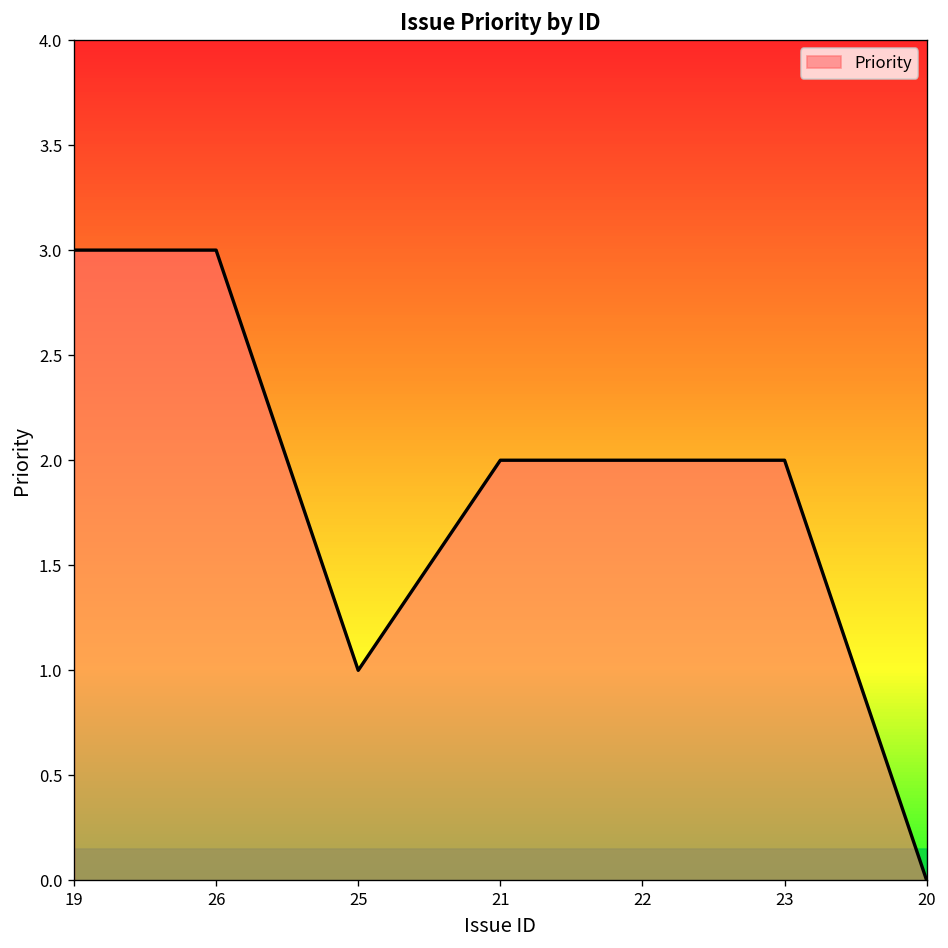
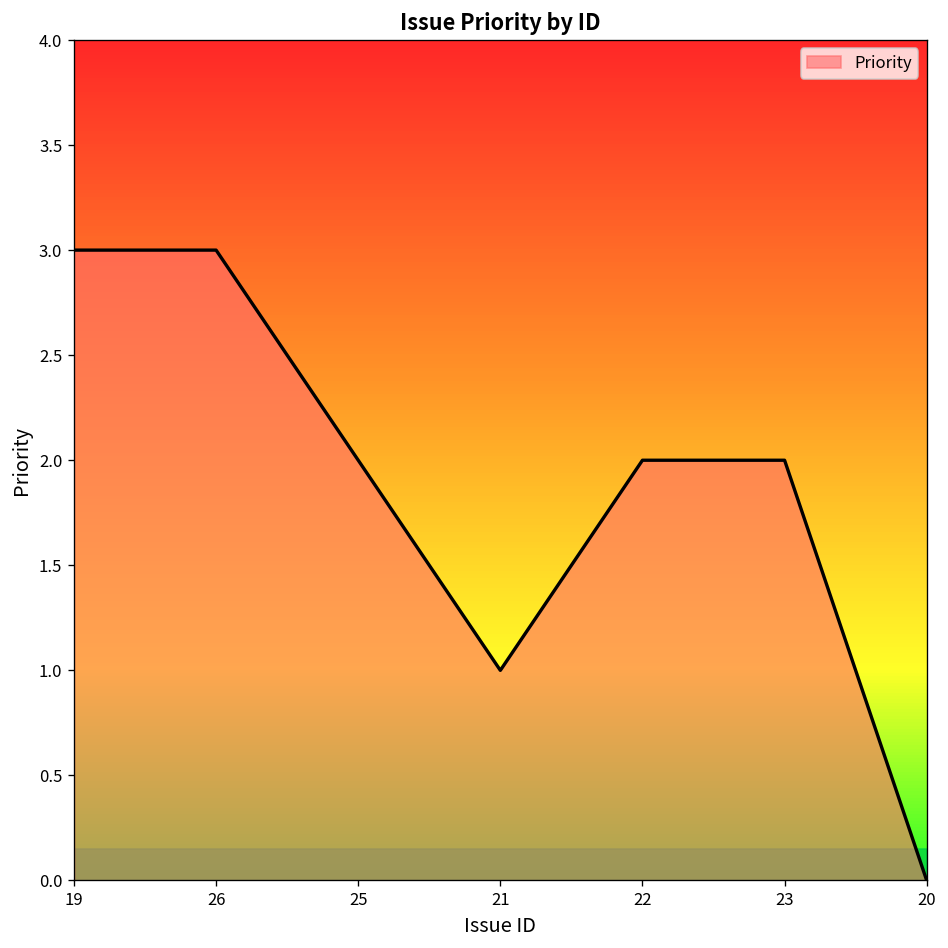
  {
    "19": 3,
    "26": 3,
-   "25": 1,
-   "21": 2,
+   "25": 2,
+   "21": 1,
    "22": 2,
    "23": 2
  }
